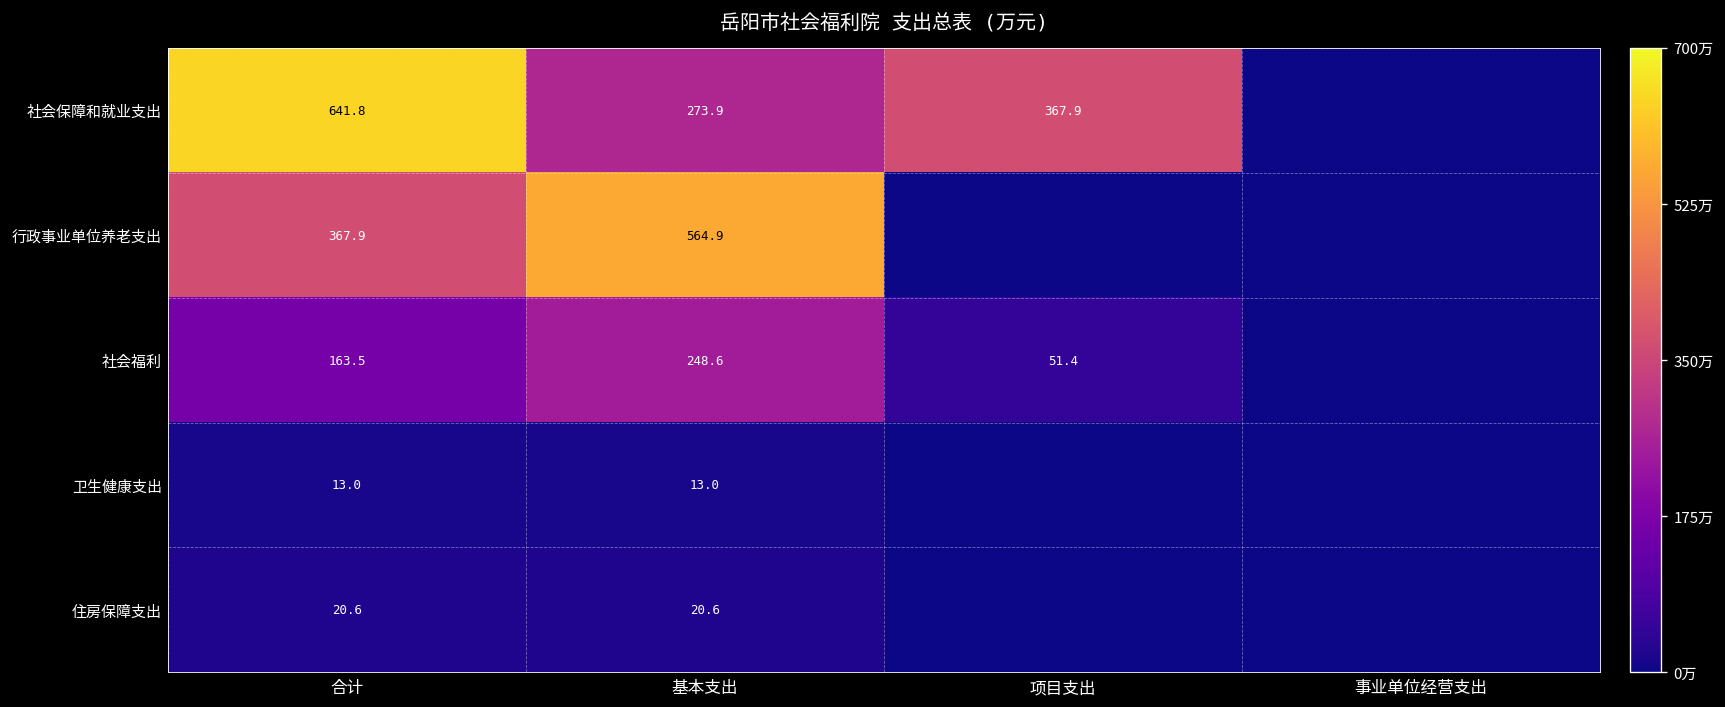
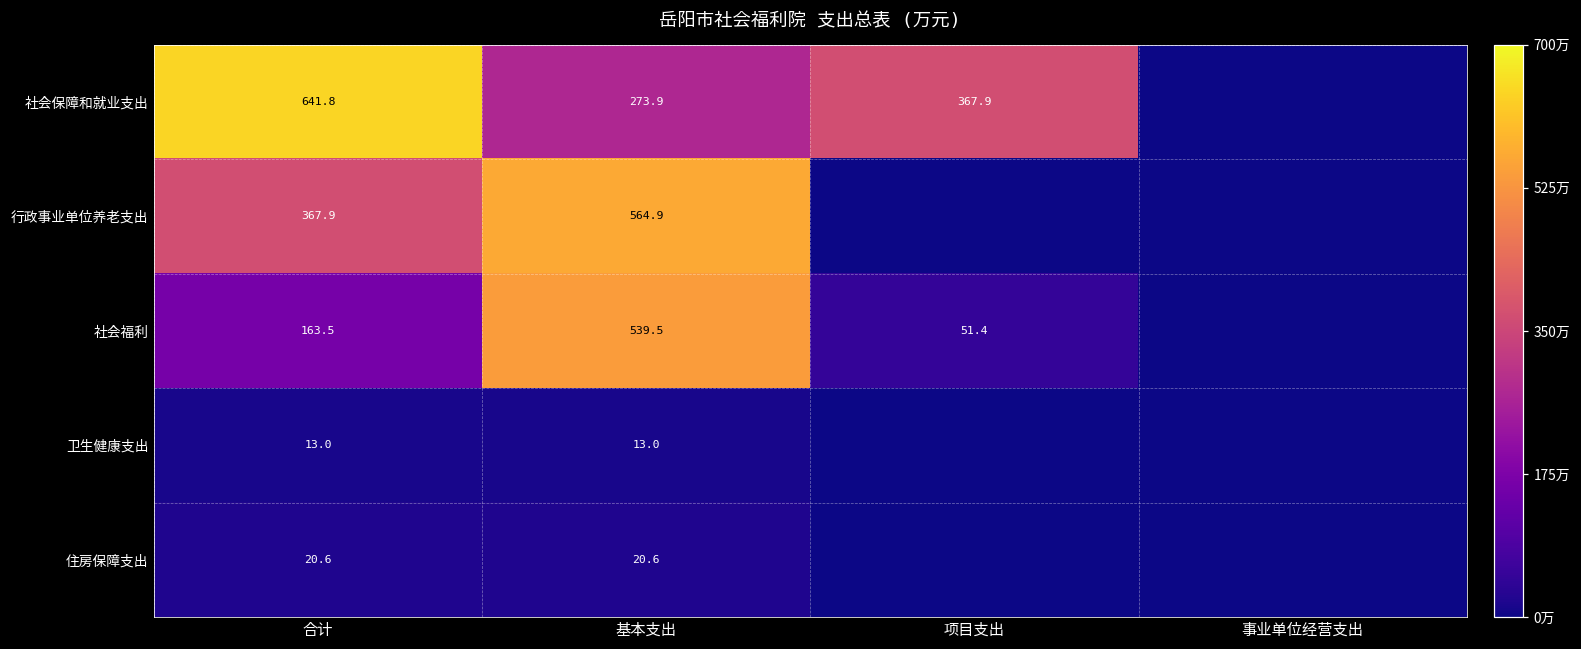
  {
    "社会保障和就业支出": {
      "合计": 641.8,
      "基本支出": 273.9,
      "项目支出": 367.9
    },
    "行政事业单位养老支出": {
      "合计": 367.9,
      "基本支出": 564.9
    },
    "社会福利": {
      "合计": 163.5,
-     "基本支出": 248.6,
+     "基本支出": 539.5,
      "项目支出": 51.4
    },
    "卫生健康支出": {
      "合计": 13.0,
      "基本支出": 13.0
    },
    "住房保障支出": {
      "合计": 20.6,
      "基本支出": 20.6
    }
  }
